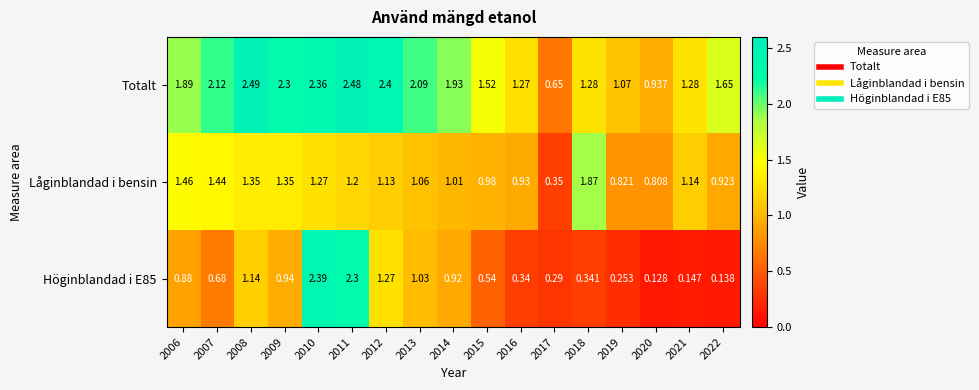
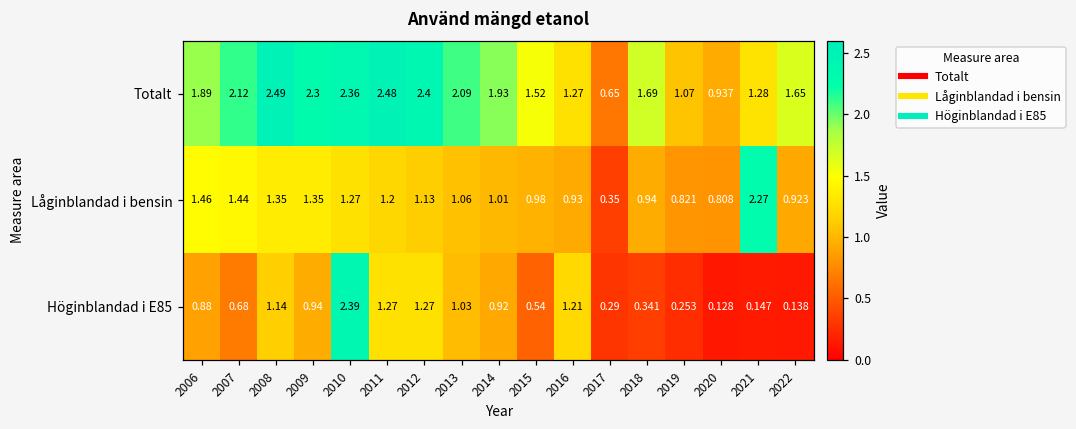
  {
    "Totalt": {
      "2006": 1.89,
      "2007": 2.12,
      "2008": 2.49,
      "2009": 2.3,
      "2010": 2.36,
      "2011": 2.48,
      "2012": 2.4,
      "2013": 2.09,
      "2014": 1.93,
      "2015": 1.52,
      "2016": 1.27,
      "2017": 0.65,
-     "2018": 1.28,
+     "2018": 1.69,
      "2019": 1.07,
      "2020": 0.937,
      "2021": 1.28,
      "2022": 1.65
    },
    "Låginblandad i bensin": {
      "2006": 1.46,
      "2007": 1.44,
      "2008": 1.35,
      "2009": 1.35,
      "2010": 1.27,
      "2011": 1.2,
      "2012": 1.13,
      "2013": 1.06,
      "2014": 1.01,
      "2015": 0.98,
      "2016": 0.93,
      "2017": 0.35,
-     "2018": 1.87,
+     "2018": 0.94,
      "2019": 0.821,
      "2020": 0.808,
-     "2021": 1.14,
+     "2021": 2.27,
      "2022": 0.923
    },
    "Höginblandad i E85": {
      "2006": 0.88,
      "2007": 0.68,
      "2008": 1.14,
      "2009": 0.94,
      "2010": 2.39,
-     "2011": 2.3,
+     "2011": 1.27,
      "2012": 1.27,
      "2013": 1.03,
      "2014": 0.92,
      "2015": 0.54,
-     "2016": 0.34,
+     "2016": 1.21,
      "2017": 0.29,
      "2018": 0.341,
      "2019": 0.253,
      "2020": 0.128,
      "2021": 0.147,
      "2022": 0.138
    }
  }
